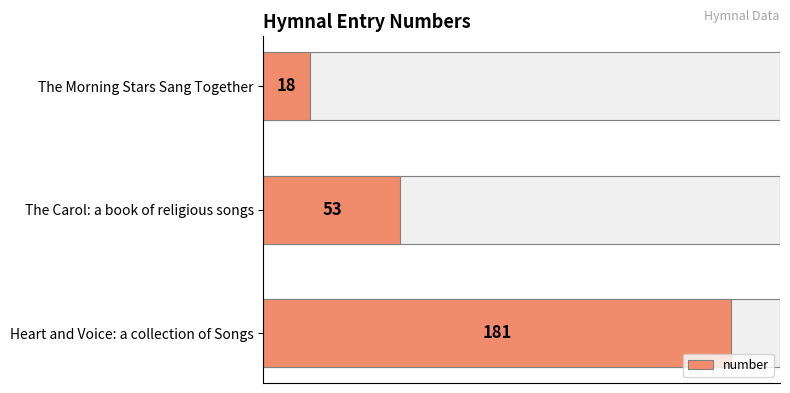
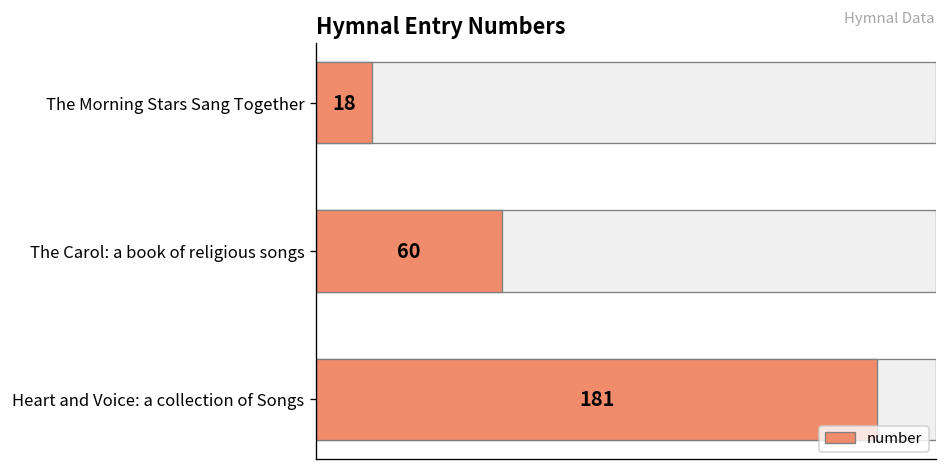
  {
    "number": {
-     "The Carol: a book of religious songs": 53
+     "The Carol: a book of religious songs": 60
    }
  }
